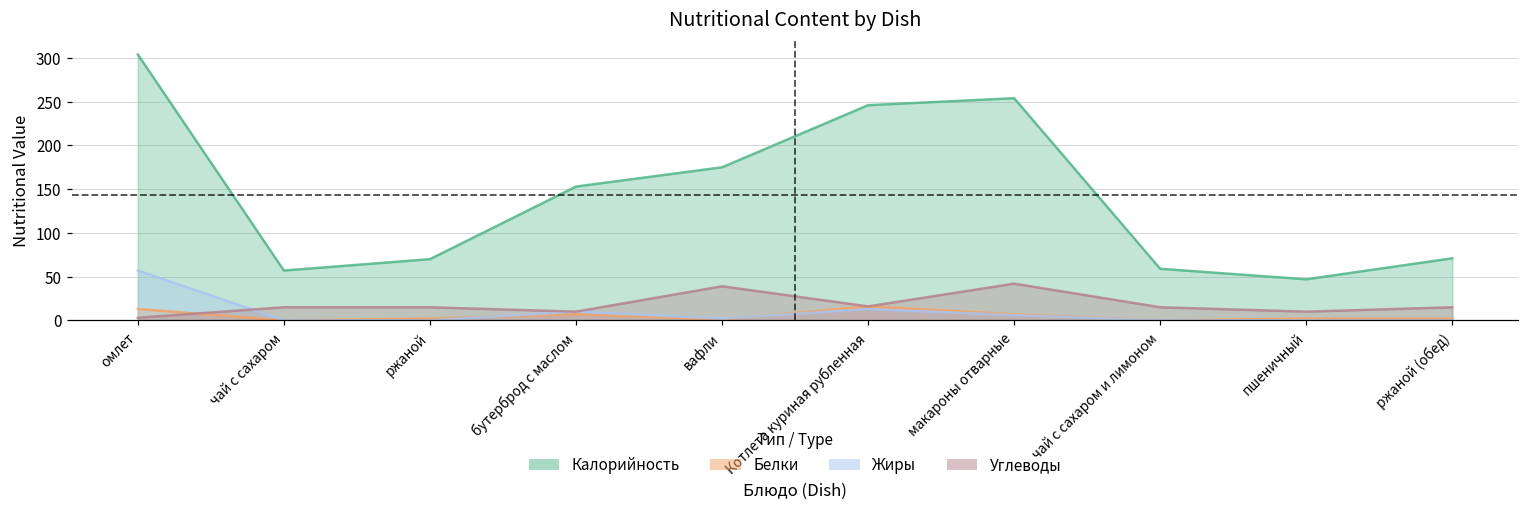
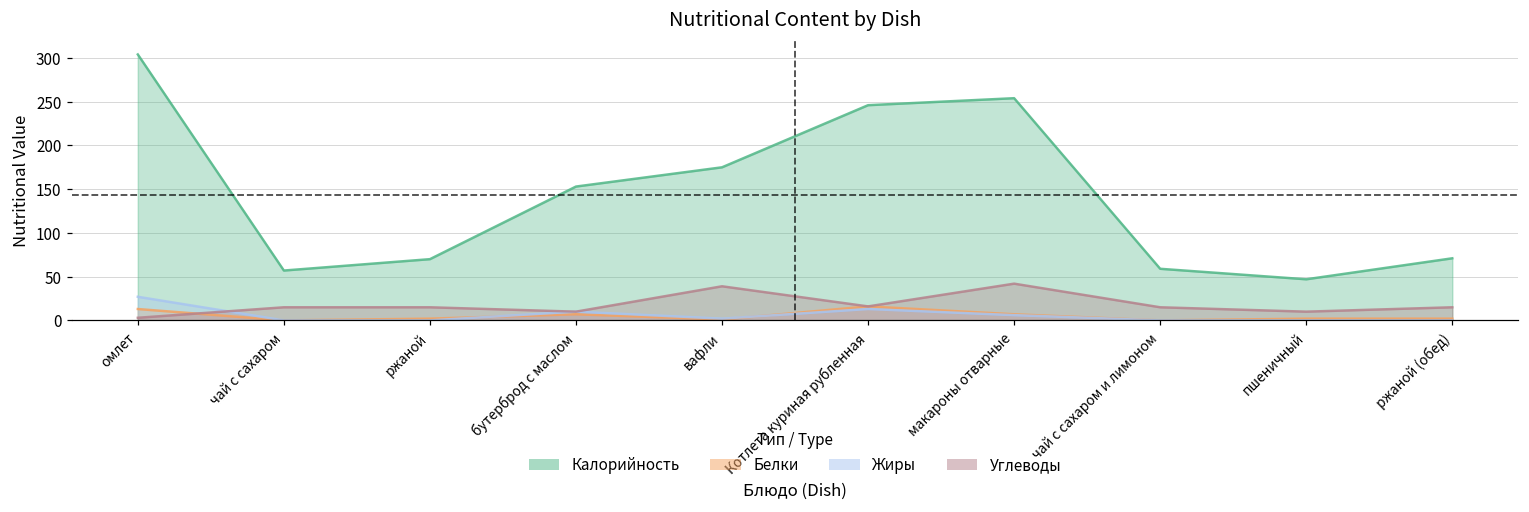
  {
    "Жиры": {
-     "омлет": 60
+     "омлет": 30
    }
  }
